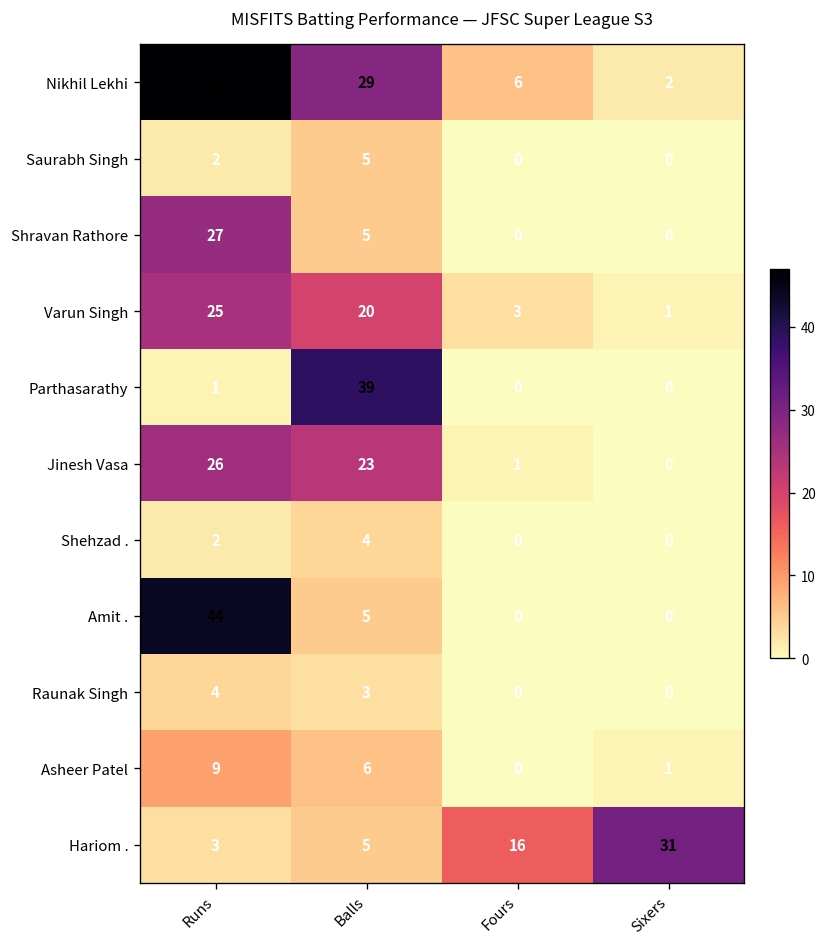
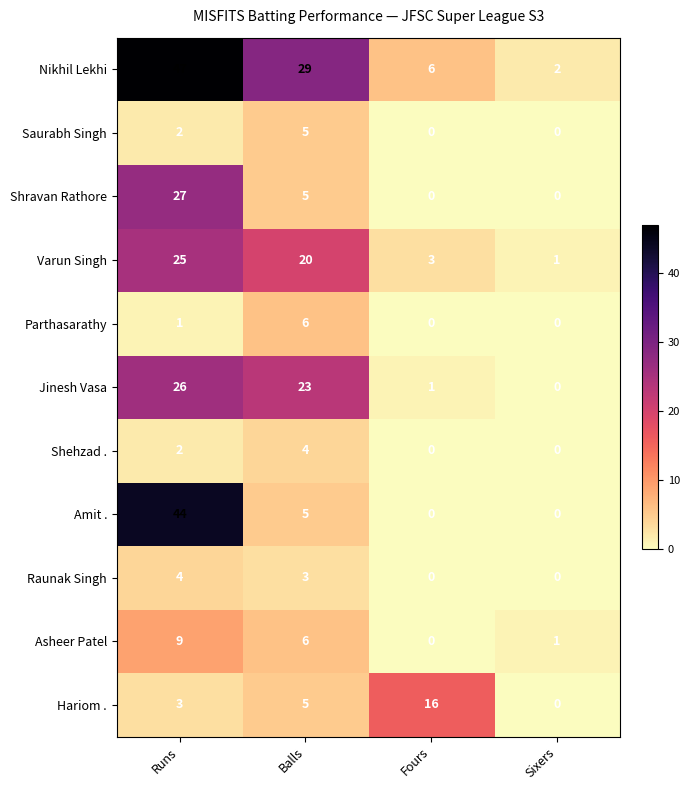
  {
    "Nikhil Lekhi": {
      "Balls": 29,
      "Fours": 6,
      "Sixers": 2
    },
    "Saurabh Singh": {
      "Runs": 2,
      "Balls": 5,
      "Fours": 0,
      "Sixers": 0
    },
    "Shravan Rathore": {
      "Runs": 27,
      "Balls": 5,
      "Fours": 0,
      "Sixers": 0
    },
    "Varun Singh": {
      "Runs": 25,
      "Balls": 20,
      "Fours": 3,
      "Sixers": 1
    },
    "Parthasarathy": {
      "Runs": 1,
-     "Balls": 39,
+     "Balls": 6,
      "Fours": 0,
      "Sixers": 0
    },
    "Jinesh Vasa": {
      "Runs": 26,
      "Balls": 23,
      "Fours": 1,
      "Sixers": 0
    },
    "Shehzad .": {
      "Runs": 2,
      "Balls": 4,
      "Fours": 0,
      "Sixers": 0
    },
    "Amit .": {
      "Balls": 5,
      "Fours": 0,
      "Sixers": 0
    },
    "Raunak Singh": {
      "Runs": 4,
      "Balls": 3,
      "Fours": 0,
      "Sixers": 0
    },
    "Asheer Patel": {
      "Runs": 9,
      "Balls": 6,
      "Fours": 0,
      "Sixers": 1
    },
    "Hariom .": {
      "Runs": 3,
      "Balls": 5,
      "Fours": 16,
-     "Sixers": 31
+     "Sixers": 0
    }
  }
